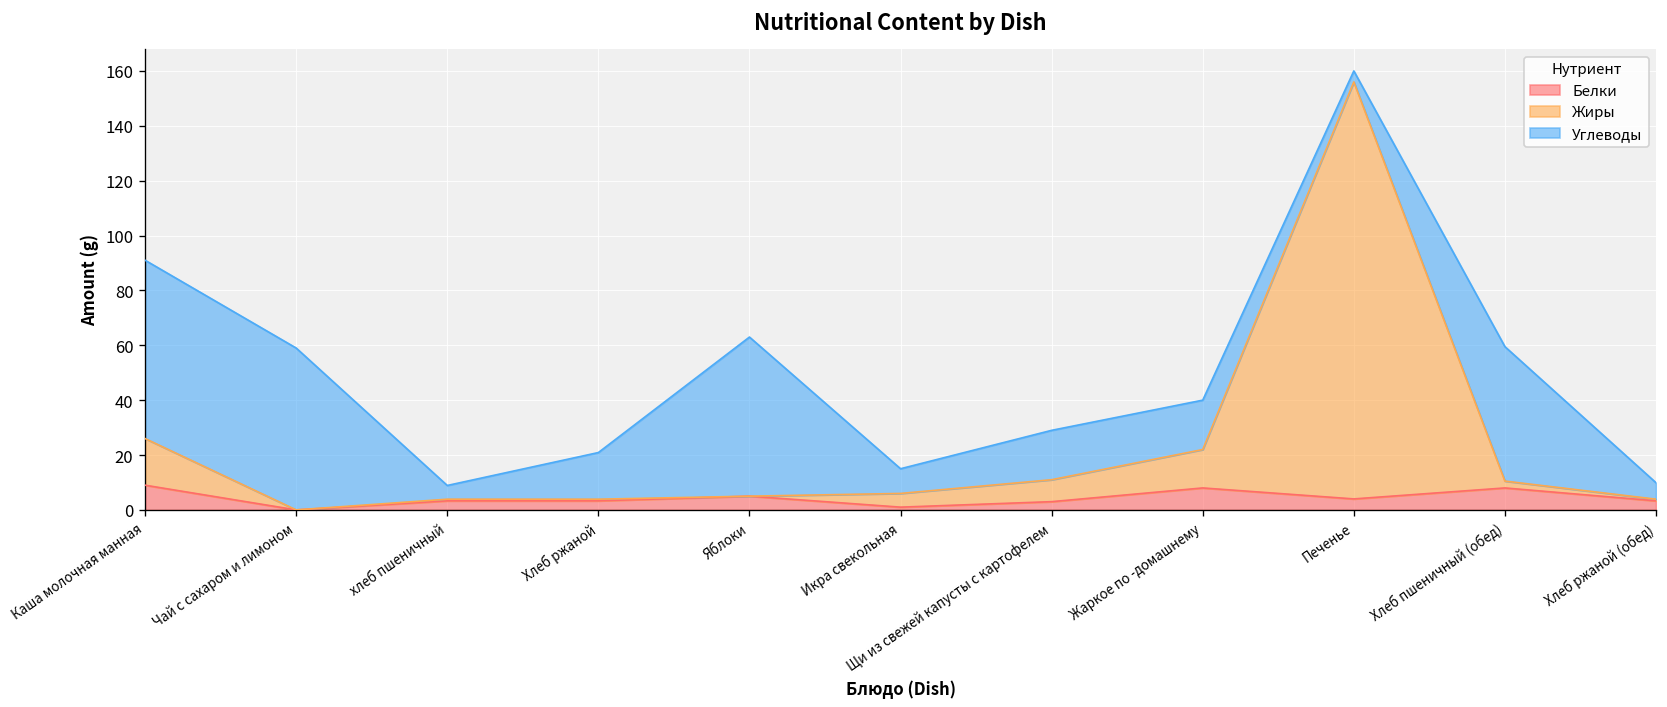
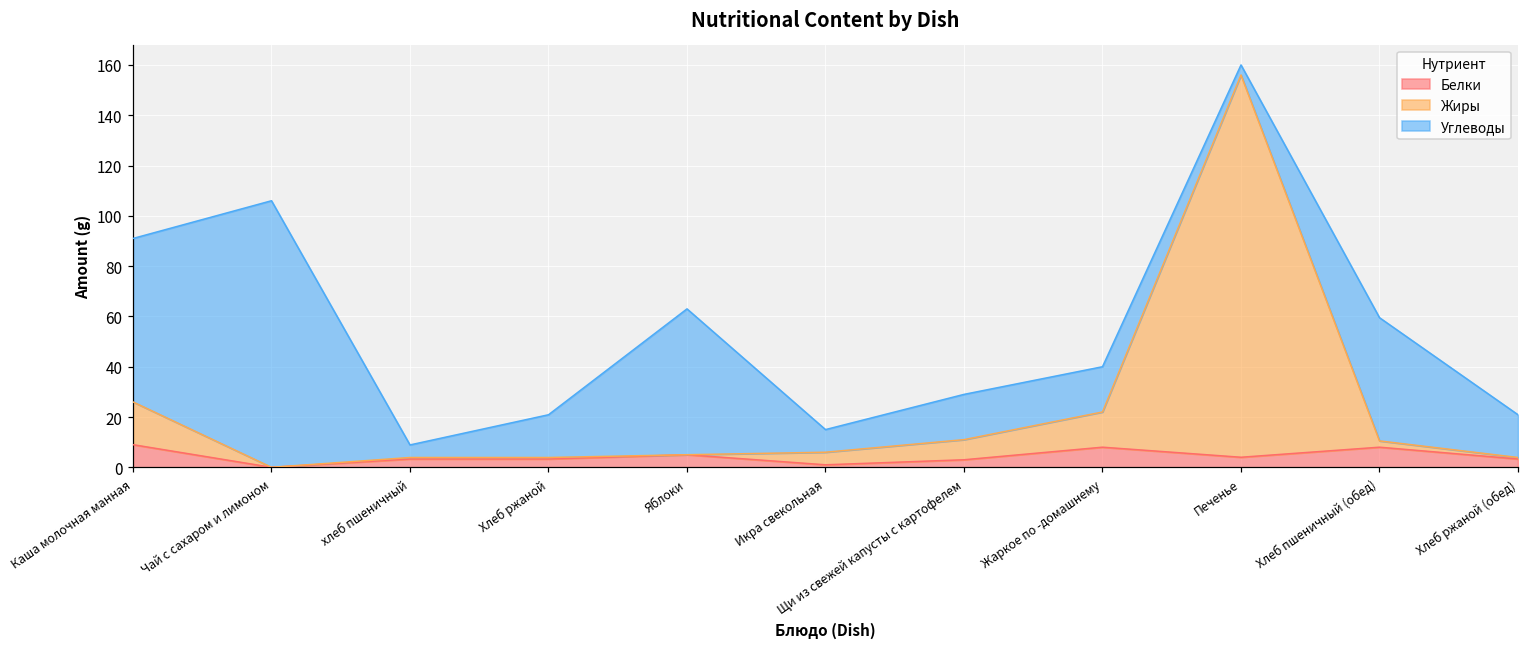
  {
    "Белки": {
      "Каша молочная манная": 9,
      "Икра свекольная": 1,
      "Щи из свежей капусты с картофелем": 3,
      "Жаркое по -домашнему": 8,
      "Печенье": 4,
      "Хлеб пшеничный (обед)": 8
    },
    "Жиры": {
      "Каша молочная манная": 17,
      "Икра свекольная": 5,
      "Щи из свежей капусты с картофелем": 8,
      "Жаркое по -домашнему": 14,
      "Печенье": 152,
      "Хлеб пшеничный (обед)": 3
    },
    "Углеводы": {
      "Каша молочная манная": 65,
-     "Чай с сахаром и лимоном": 59,
+     "Чай с сахаром и лимоном": 106,
      "хлеб пшеничный": 5,
      "Хлеб ржаной": 17,
      "Яблоки": 58,
      "Икра свекольная": 9,
      "Щи из свежей капусты с картофелем": 18,
      "Жаркое по -домашнему": 18,
      "Печенье": 4,
      "Хлеб пшеничный (обед)": 49,
-     "Хлеб ржаной (обед)": 6
+     "Хлеб ржаной (обед)": 17
    }
  }
